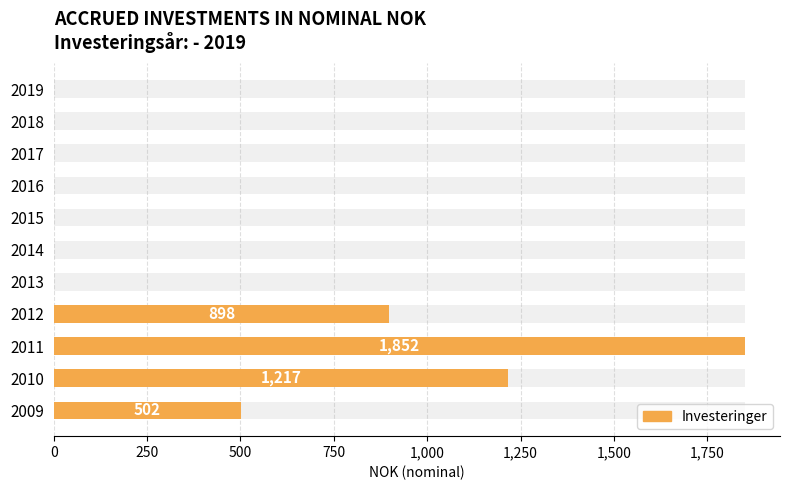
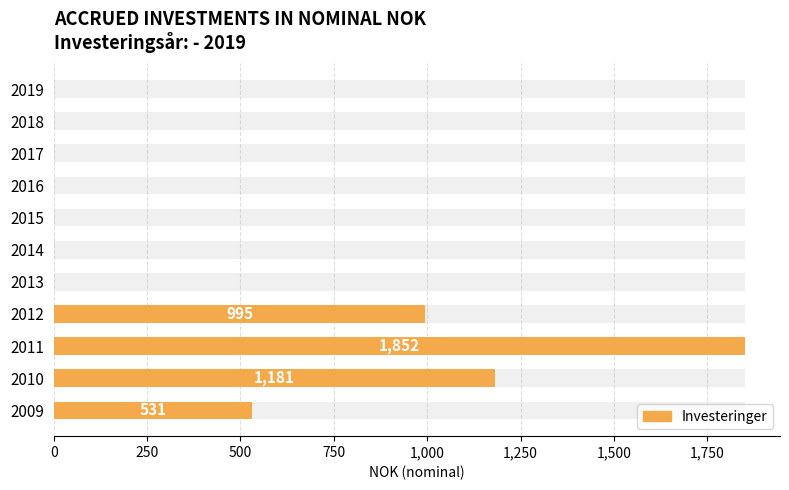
  {
    "Investeringer": {
-     "2012": "898",
+     "2012": "995",
      "2011": "1,852",
-     "2010": "1,217",
-     "2009": "502"
+     "2010": "1,181",
+     "2009": "531"
    }
  }
